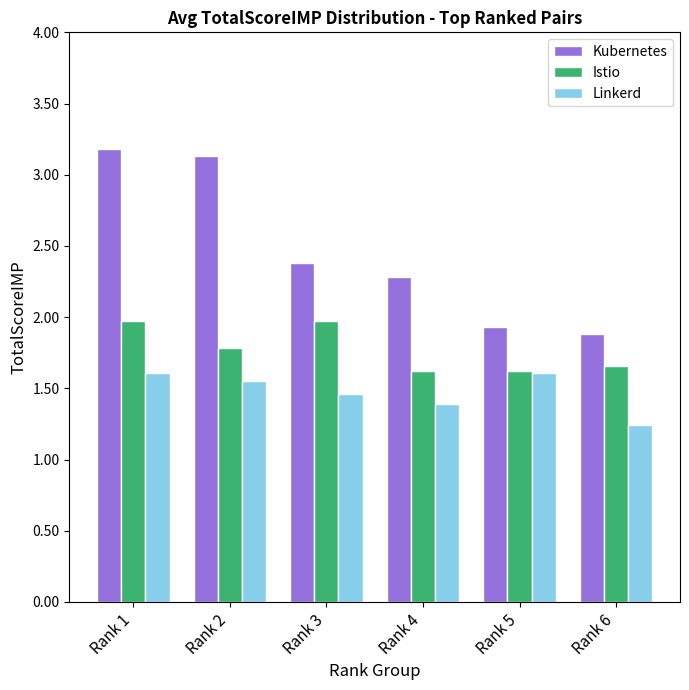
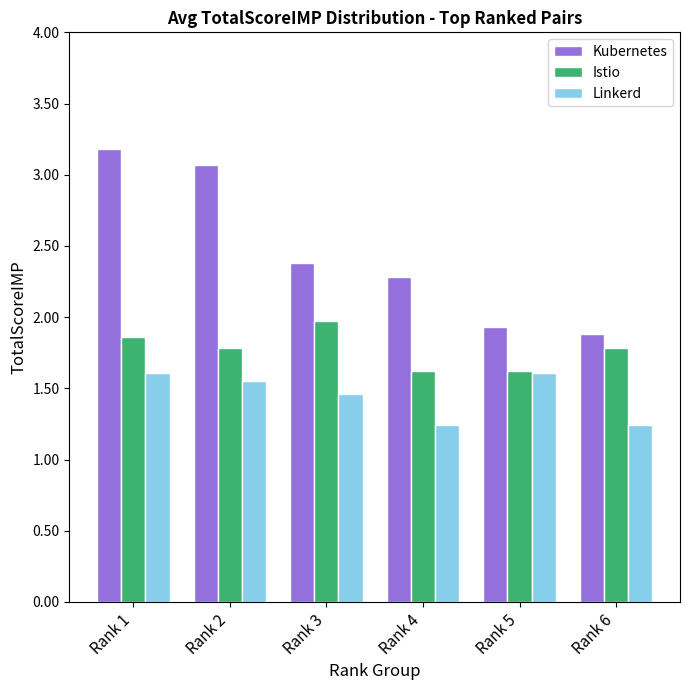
  {
    "Kubernetes": {
      "Rank 1": 3.18,
-     "Rank 2": 3.13,
+     "Rank 2": 3.07,
      "Rank 3": 2.38,
      "Rank 4": 2.28,
      "Rank 5": 1.93,
      "Rank 6": 1.88
    },
    "Istio": {
-     "Rank 1": 1.97,
+     "Rank 1": 1.86,
      "Rank 2": 1.78,
      "Rank 3": 1.97,
      "Rank 4": 1.62,
      "Rank 5": 1.62,
-     "Rank 6": 1.66
+     "Rank 6": 1.78
    },
    "Linkerd": {
      "Rank 1": 1.61,
      "Rank 2": 1.55,
      "Rank 3": 1.46,
-     "Rank 4": 1.39,
+     "Rank 4": 1.24,
      "Rank 5": 1.61,
      "Rank 6": 1.24
    }
  }
